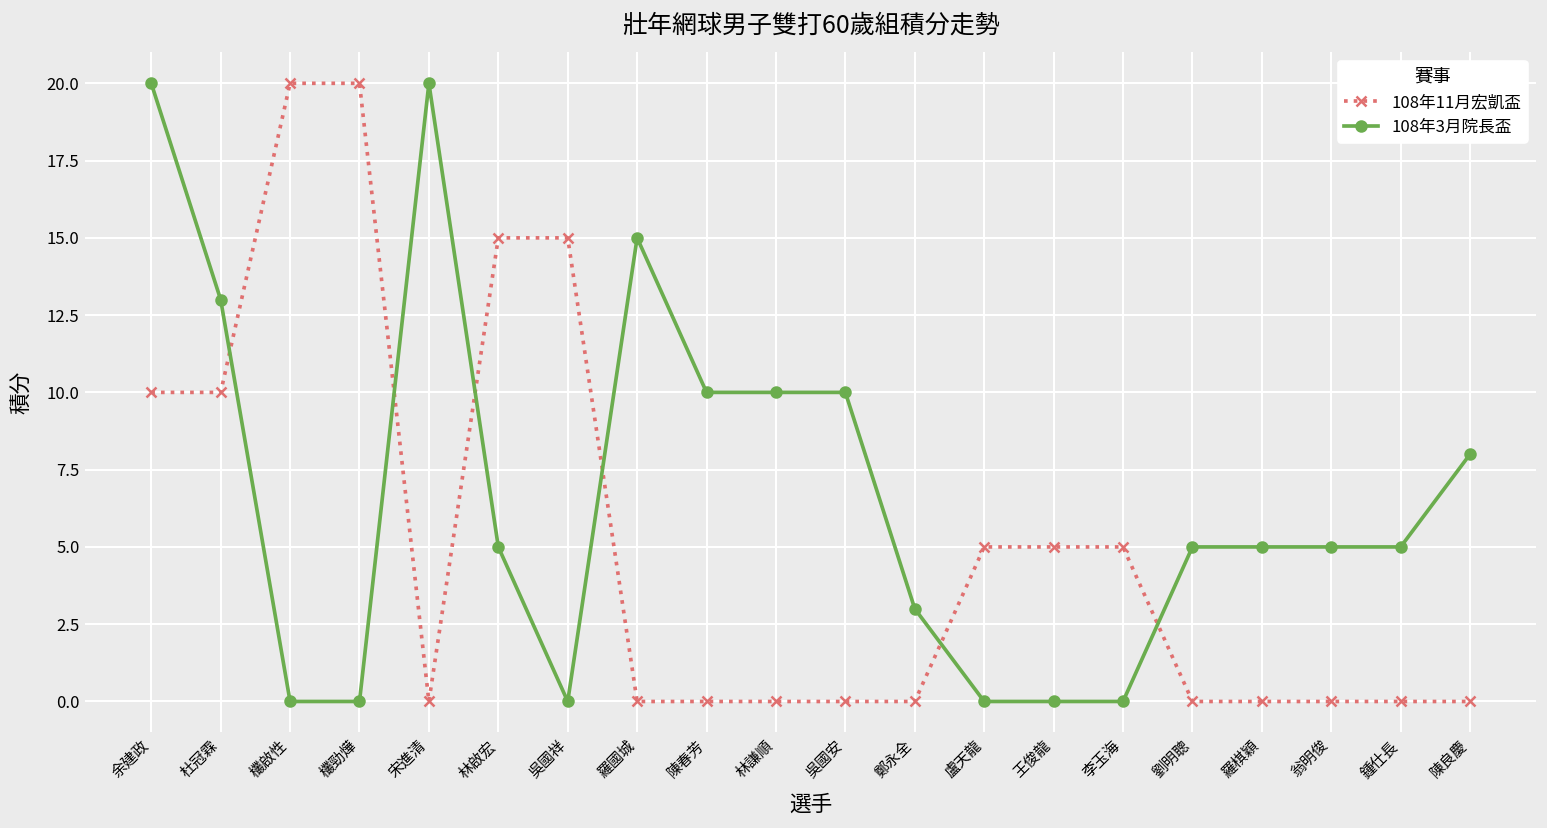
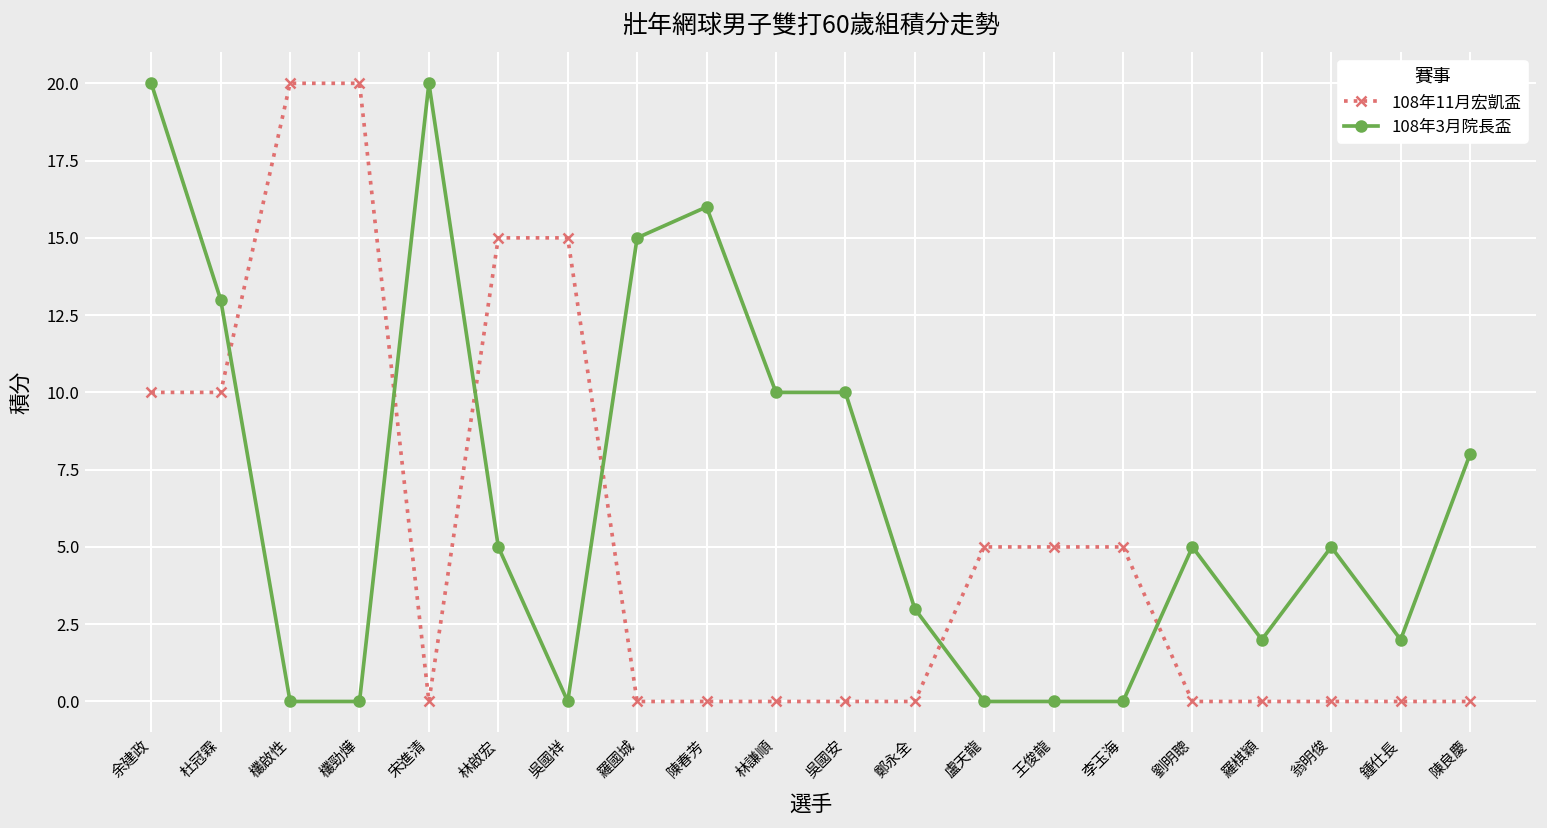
  {
    "108年11月宏凱盃": {
      "余建政": 10,
      "杜冠霖": 10,
      "欉啟性": 20,
      "欉勁燁": 20,
      "宋進清": 0,
      "林啟宏": 15,
      "吳國祥": 15,
      "羅國城": 0,
      "陳春芳": 0,
      "林謙順": 0,
      "吳國安": 0,
      "鄭永全": 0,
      "盧天龍": 5,
      "王俊龍": 5,
      "李玉海": 5,
      "劉明聰": 0,
      "羅棋穎": 0,
      "翁明俊": 0,
      "鍾仕長": 0,
      "陳良慶": 0
    },
    "108年3月院長盃": {
      "余建政": 20,
      "杜冠霖": 13,
      "欉啟性": 0,
      "欉勁燁": 0,
      "宋進清": 20,
      "林啟宏": 5,
      "吳國祥": 0,
      "羅國城": 15,
-     "陳春芳": 10,
+     "陳春芳": 16,
      "林謙順": 10,
      "吳國安": 10,
      "鄭永全": 3,
      "盧天龍": 0,
      "王俊龍": 0,
      "李玉海": 0,
      "劉明聰": 5,
-     "羅棋穎": 5,
+     "羅棋穎": 2,
      "翁明俊": 5,
-     "鍾仕長": 5,
+     "鍾仕長": 2,
      "陳良慶": 8
    }
  }
